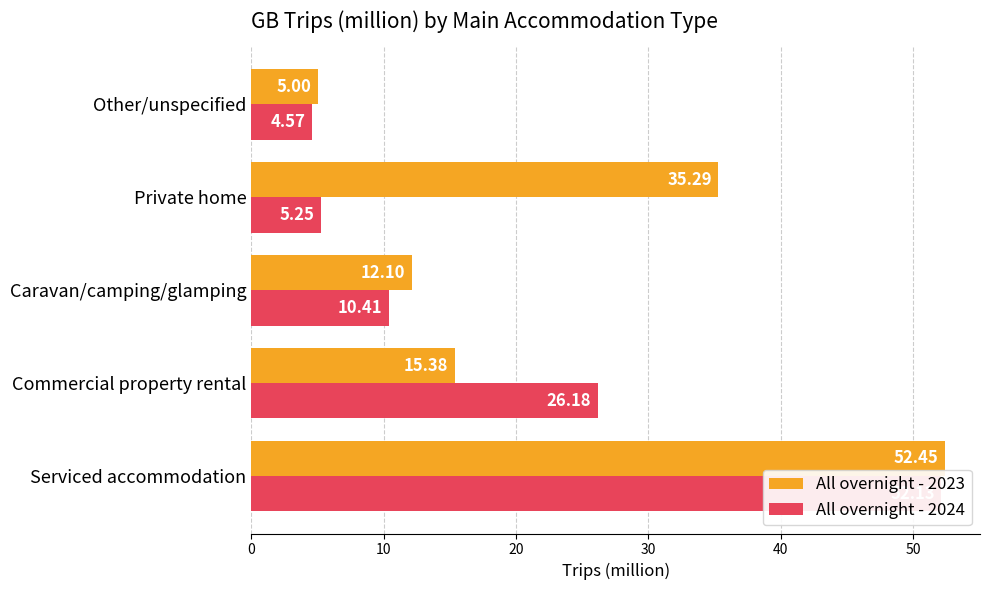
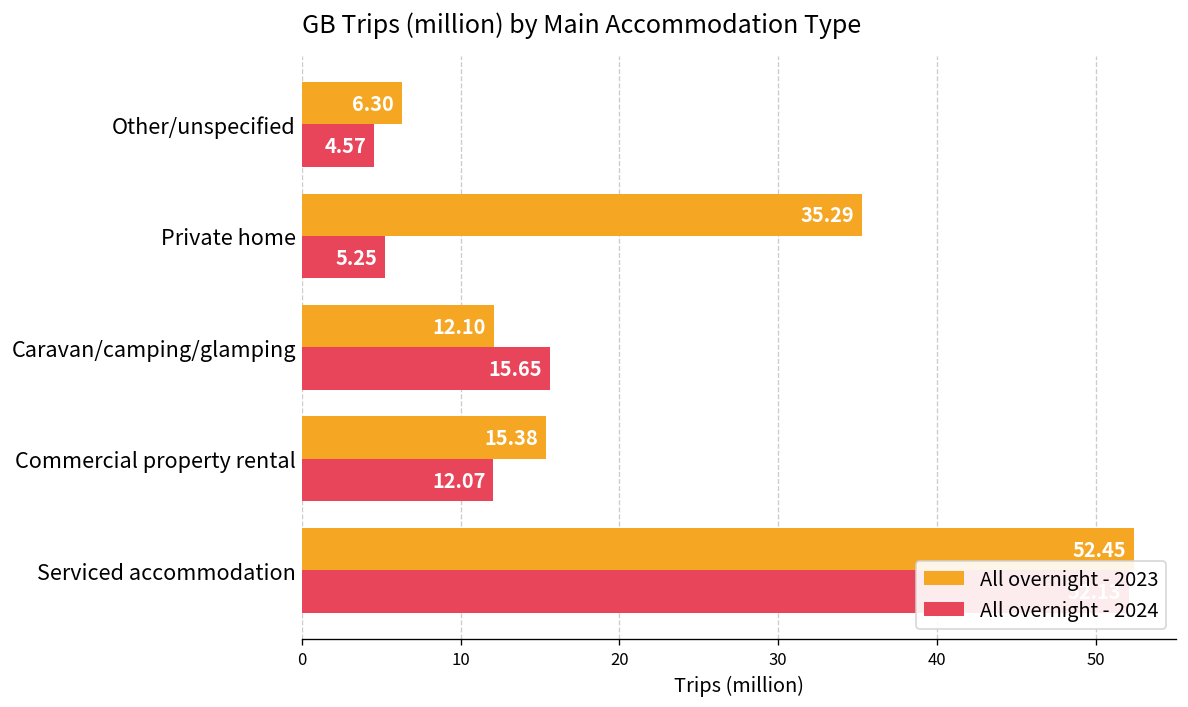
  {
    "All overnight - 2023": {
-     "Other/unspecified": 5.00,
+     "Other/unspecified": 6.30,
      "Private home": 35.29,
      "Caravan/camping/glamping": 12.10,
      "Commercial property rental": 15.38,
      "Serviced accommodation": 52.45
    },
    "All overnight - 2024": {
      "Other/unspecified": 4.57,
      "Private home": 5.25,
-     "Caravan/camping/glamping": 10.41,
-     "Commercial property rental": 26.18
+     "Caravan/camping/glamping": 15.65,
+     "Commercial property rental": 12.07
    }
  }
